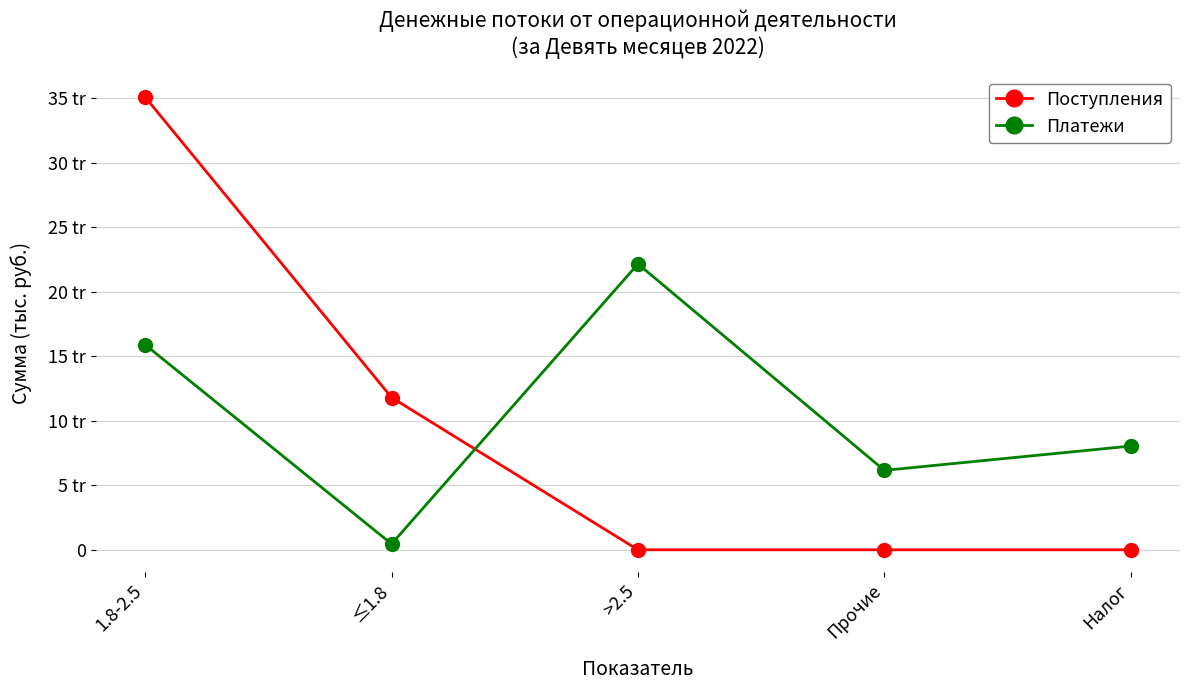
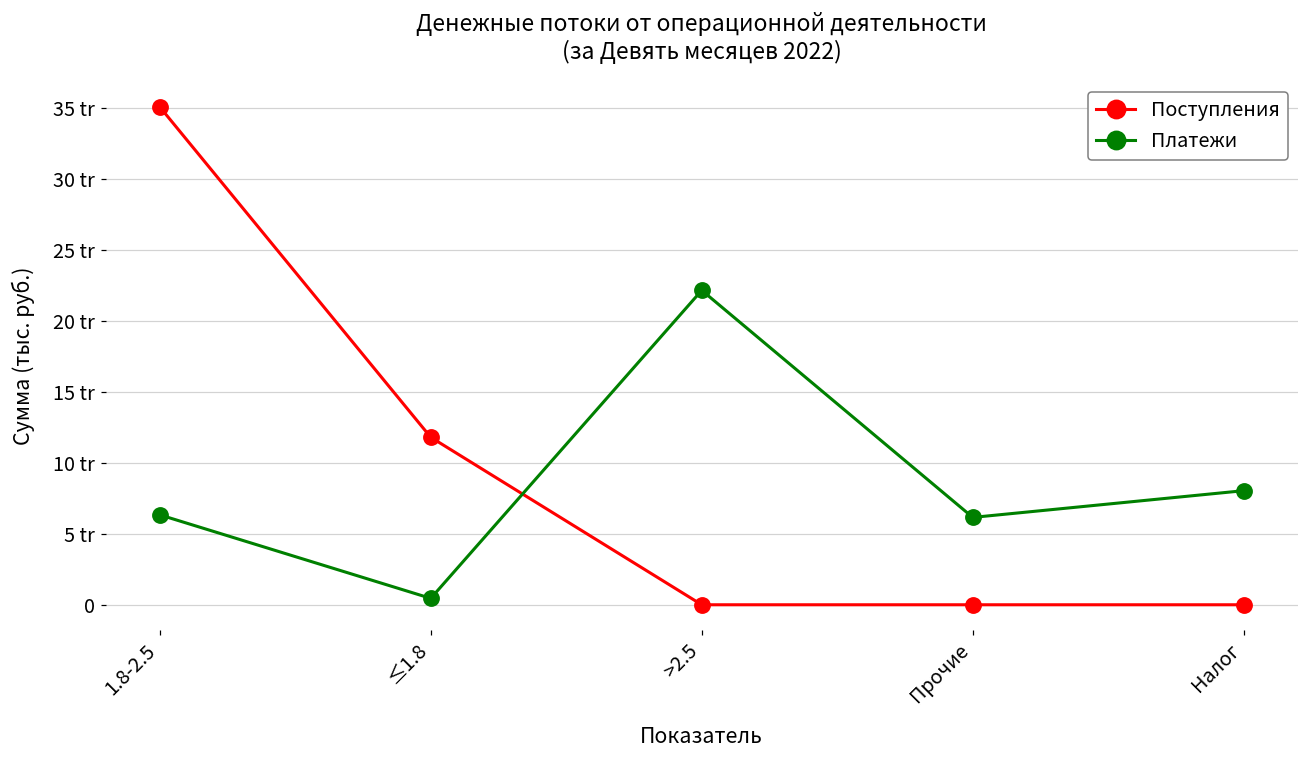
  {
    "Поступления": {
      "1.8-2.5": "35.1 tr",
      "≤1.8": "11.8 tr",
      ">2.5": "0.0 tr",
      "Прочие": "0.0 tr",
      "Налог": "0.0 tr"
    },
    "Платежи": {
-     "1.8-2.5": "15.9 tr",
+     "1.8-2.5": "6.3 tr",
      "≤1.8": "0.5 tr",
      ">2.5": "22.1 tr",
      "Прочие": "6.2 tr",
      "Налог": "8.0 tr"
    }
  }
